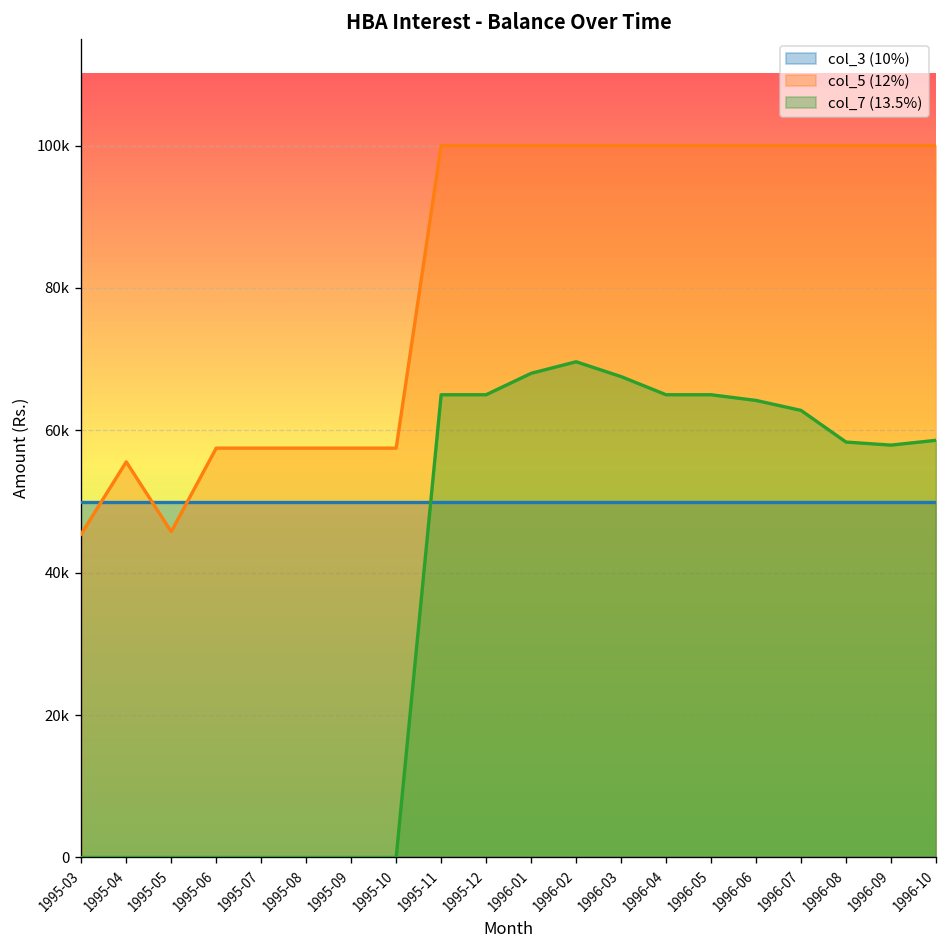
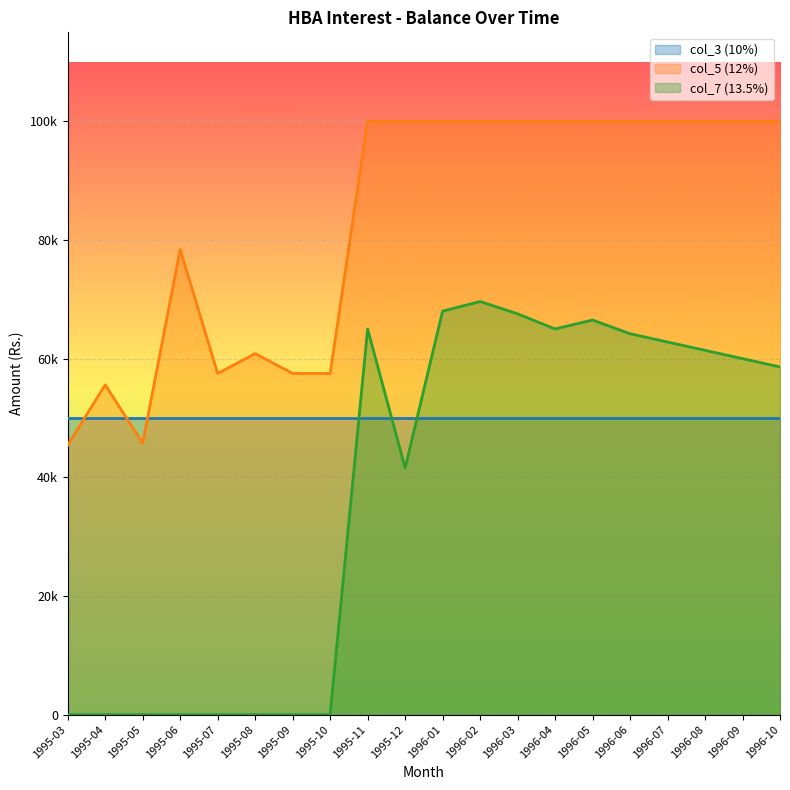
  {
    "col_3 (10%)": {
      "1995-03": 50000,
      "1995-04": 50000,
      "1995-05": 50000,
      "1995-06": 50000,
      "1995-07": 50000,
      "1995-08": 50000,
      "1995-09": 50000,
      "1995-10": 50000,
      "1995-11": 50000,
      "1995-12": 50000,
      "1996-01": 50000,
      "1996-02": 50000,
      "1996-03": 50000,
      "1996-04": 50000,
      "1996-05": 50000,
      "1996-06": 50000,
      "1996-07": 50000,
      "1996-08": 50000,
      "1996-09": 50000,
      "1996-10": 50000
    },
    "col_5 (12%)": {
      "1995-03": 45000,
      "1995-04": 56000,
      "1995-05": 46000,
-     "1995-06": 58000,
+     "1995-06": 78000,
      "1995-07": 58000,
-     "1995-08": 58000,
+     "1995-08": 61000,
      "1995-09": 58000,
      "1995-10": 58000,
      "1995-11": 100000,
      "1995-12": 100000,
      "1996-01": 100000,
      "1996-02": 100000,
      "1996-03": 100000,
      "1996-04": 100000,
      "1996-05": 100000,
      "1996-06": 100000,
      "1996-07": 100000,
      "1996-08": 100000,
      "1996-09": 100000,
      "1996-10": 100000
    },
    "col_7 (13.5%)": {
      "1995-03": 0,
      "1995-04": 0,
      "1995-05": 0,
      "1995-06": 0,
      "1995-07": 0,
      "1995-08": 0,
      "1995-09": 0,
      "1995-10": 0,
      "1995-11": 65000,
-     "1995-12": 65000,
+     "1995-12": 42000,
      "1996-01": 68000,
      "1996-02": 70000,
      "1996-03": 68000,
      "1996-04": 65000,
-     "1996-05": 65000,
+     "1996-05": 67000,
      "1996-06": 64000,
      "1996-07": 63000,
-     "1996-08": 58000,
-     "1996-09": 58000,
+     "1996-08": 61000,
+     "1996-09": 60000,
      "1996-10": 59000
    }
  }
